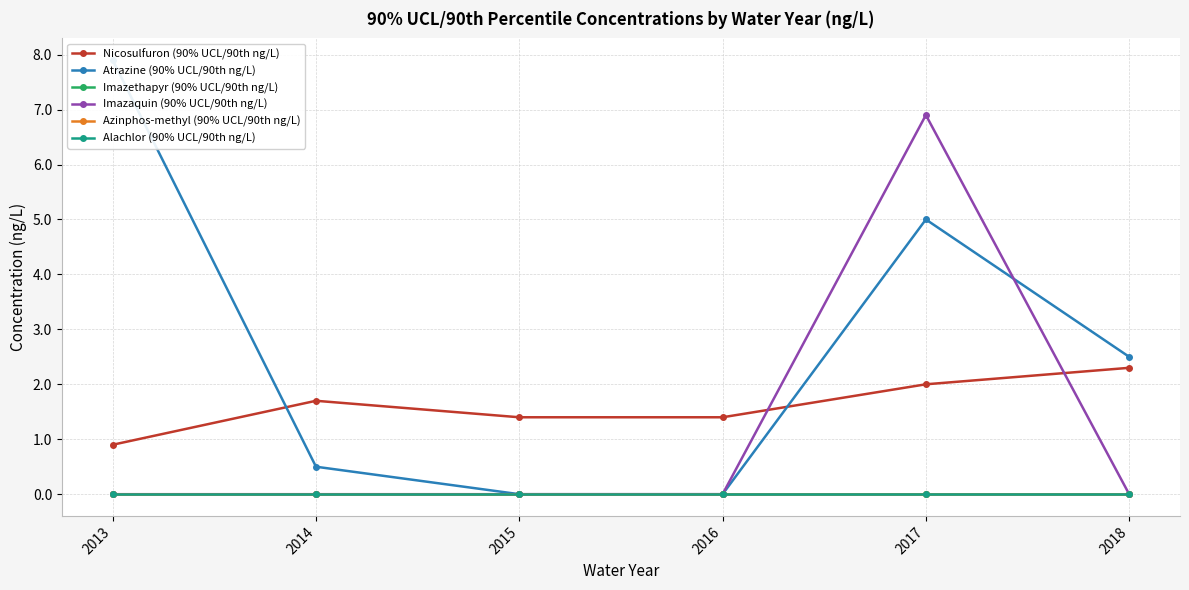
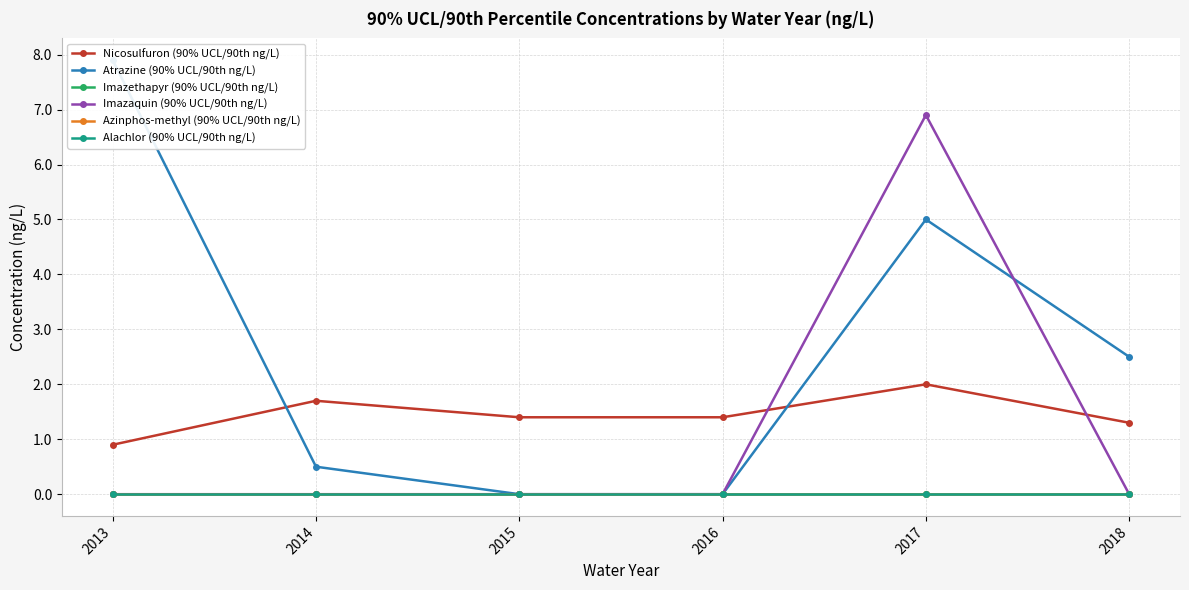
  {
    "Nicosulfuron (90% UCL/90th ng/L)": {
      "2013": 0.9,
      "2014": 1.7,
      "2015": 1.4,
      "2016": 1.4,
      "2017": 2.0,
-     "2018": 2.3
+     "2018": 1.3
    },
    "Atrazine (90% UCL/90th ng/L)": {
      "2014": 0.5,
      "2017": 5.0,
      "2018": 2.5
    },
    "Alachlor (90% UCL/90th ng/L)": {
      "2017": 0.0
    },
    "Imazaquin (90% UCL/90th ng/L)": {
      "2017": 6.9
    }
  }
